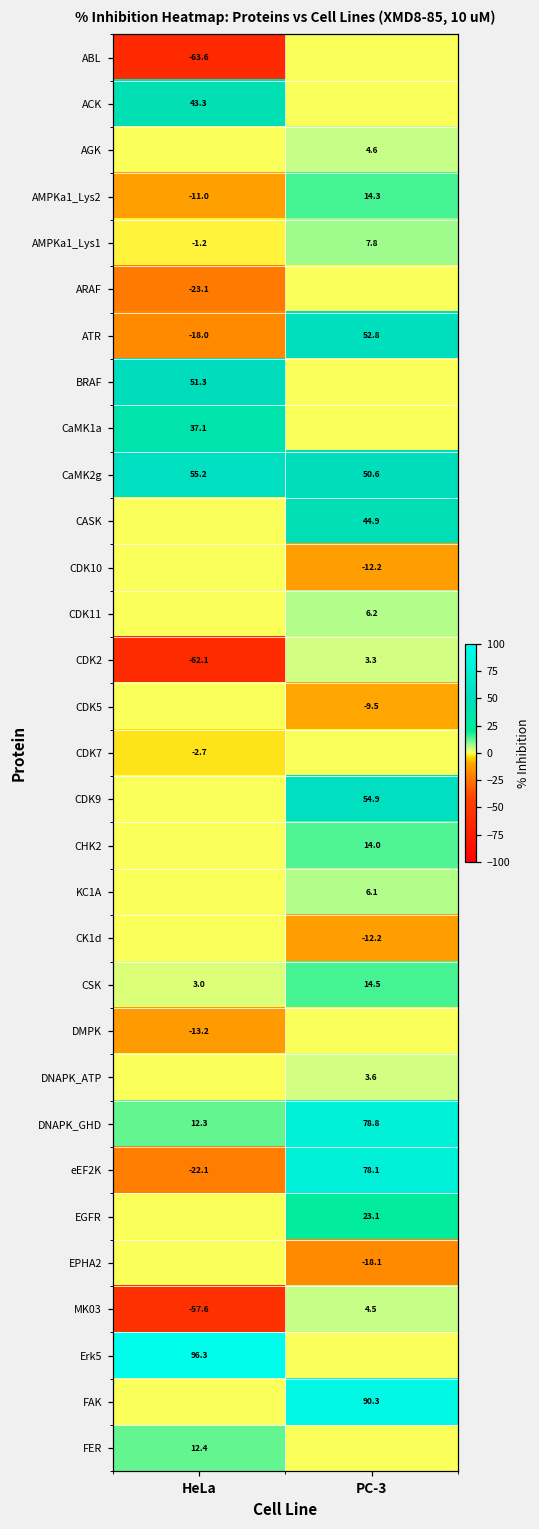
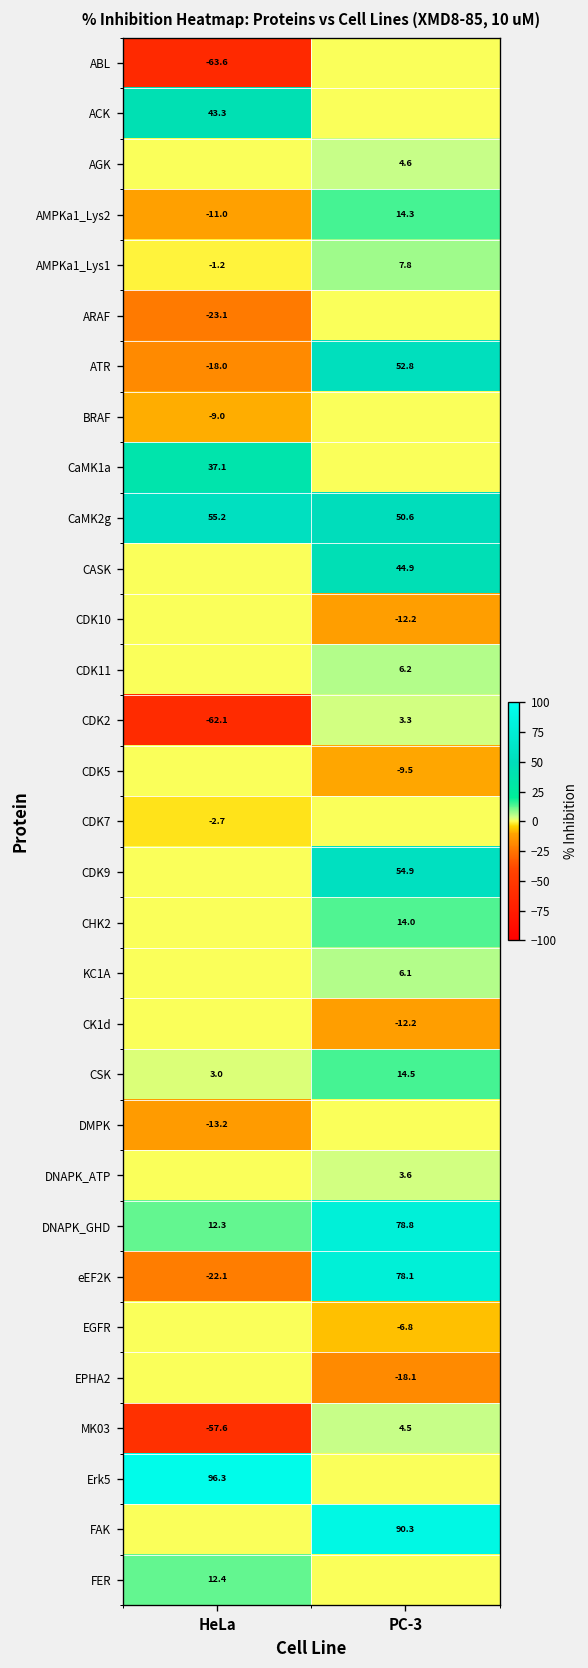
  {
    "ABL": {
      "HeLa": -63.6
    },
    "ACK": {
      "HeLa": 43.3
    },
    "AGK": {
      "PC-3": 4.6
    },
    "AMPKa1_Lys2": {
      "HeLa": -11.0,
      "PC-3": 14.3
    },
    "AMPKa1_Lys1": {
      "HeLa": -1.2,
      "PC-3": 7.8
    },
    "ARAF": {
      "HeLa": -23.1
    },
    "ATR": {
      "HeLa": -18.0,
      "PC-3": 52.8
    },
    "BRAF": {
-     "HeLa": 51.3
+     "HeLa": -9.0
    },
    "CaMK1a": {
      "HeLa": 37.1
    },
    "CaMK2g": {
      "HeLa": 55.2,
      "PC-3": 50.6
    },
    "CASK": {
      "PC-3": 44.9
    },
    "CDK10": {
      "PC-3": -12.2
    },
    "CDK11": {
      "PC-3": 6.2
    },
    "CDK2": {
      "HeLa": -62.1,
      "PC-3": 3.3
    },
    "CDK5": {
      "PC-3": -9.5
    },
    "CDK7": {
      "HeLa": -2.7
    },
    "CDK9": {
      "PC-3": 54.9
    },
    "CHK2": {
      "PC-3": 14.0
    },
    "KC1A": {
      "PC-3": 6.1
    },
    "CK1d": {
      "PC-3": -12.2
    },
    "CSK": {
      "HeLa": 3.0,
      "PC-3": 14.5
    },
    "DMPK": {
      "HeLa": -13.2
    },
    "DNAPK_ATP": {
      "PC-3": 3.6
    },
    "DNAPK_GHD": {
      "HeLa": 12.3,
      "PC-3": 78.8
    },
    "eEF2K": {
      "HeLa": -22.1,
      "PC-3": 78.1
    },
    "EGFR": {
-     "PC-3": 23.1
+     "PC-3": -6.8
    },
    "EPHA2": {
      "PC-3": -18.1
    },
    "MK03": {
      "HeLa": -57.6,
      "PC-3": 4.5
    },
    "Erk5": {
      "HeLa": 96.3
    },
    "FAK": {
      "PC-3": 90.3
    },
    "FER": {
      "HeLa": 12.4
    }
  }
